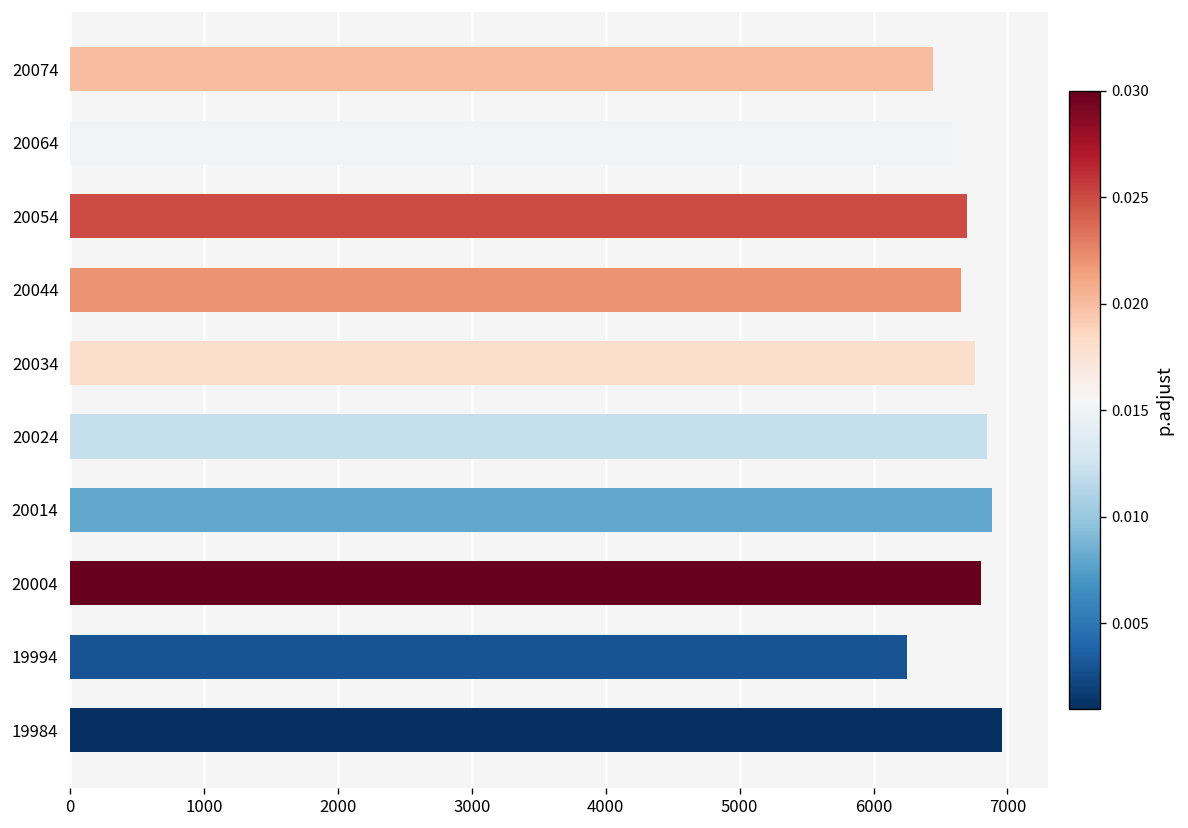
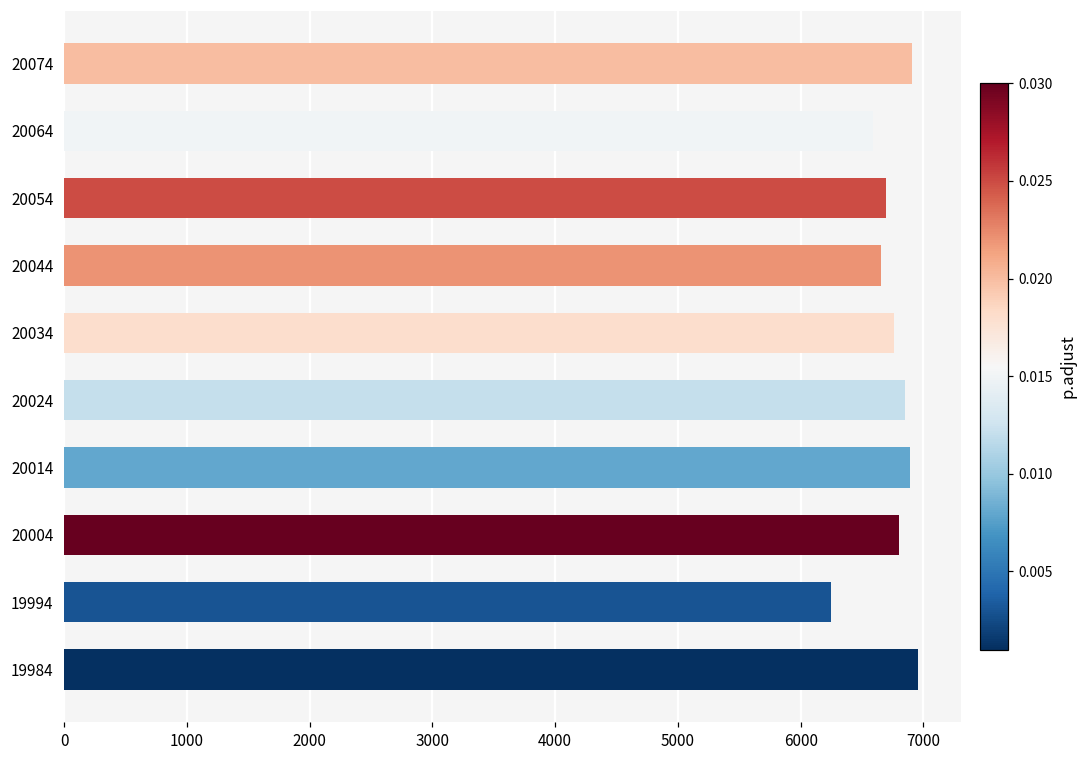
  {
-   "20074": 6440,
+   "20074": 6910,
    "20064": 6590,
    "20054": 6700,
    "20044": 6650,
    "20034": 6760,
    "20024": 6850,
    "20014": 6890,
    "20004": 6800,
    "19994": 6250,
    "19984": 6960
  }
